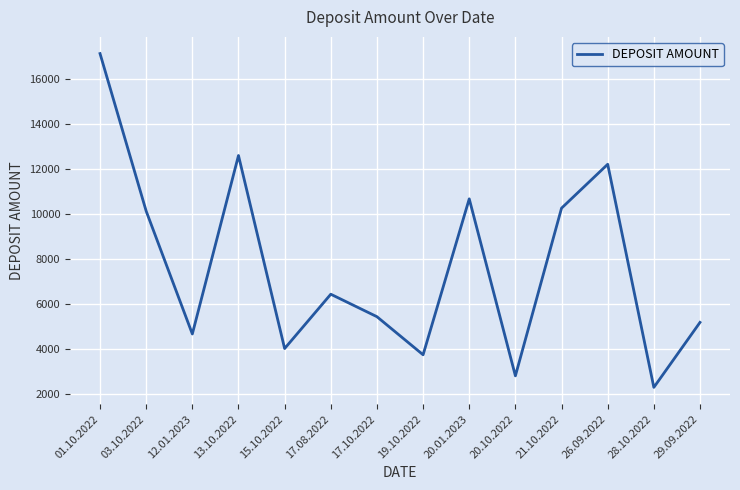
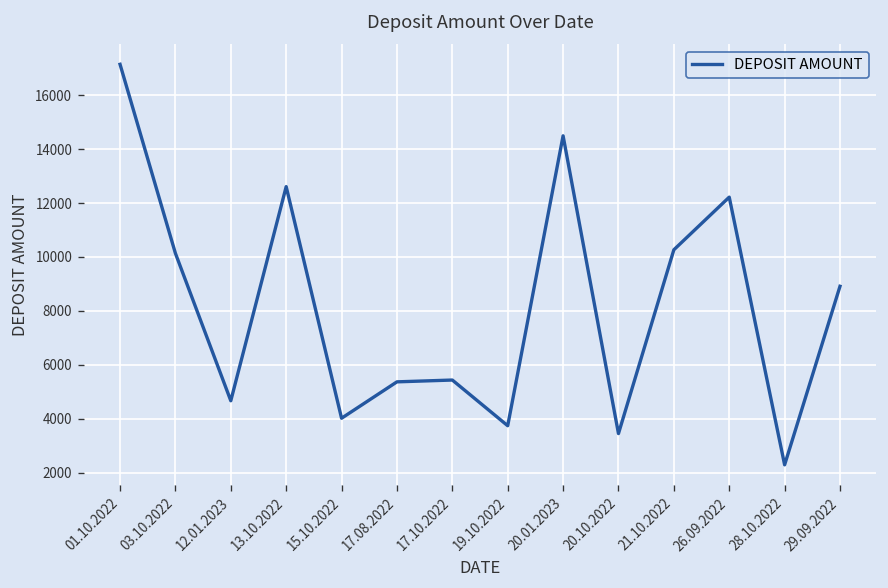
  {
    "01.10.2022": 17200,
    "03.10.2022": 10100,
    "12.01.2023": 4700,
    "13.10.2022": 12600,
    "15.10.2022": 4000,
-   "17.08.2022": 6400,
+   "17.08.2022": 5400,
    "17.10.2022": 5400,
    "19.10.2022": 3700,
-   "20.01.2023": 10700,
-   "20.10.2022": 2800,
+   "20.01.2023": 14500,
+   "20.10.2022": 3400,
    "21.10.2022": 10300,
    "26.09.2022": 12200,
    "28.10.2022": 2300,
-   "29.09.2022": 5200
+   "29.09.2022": 8900
  }
